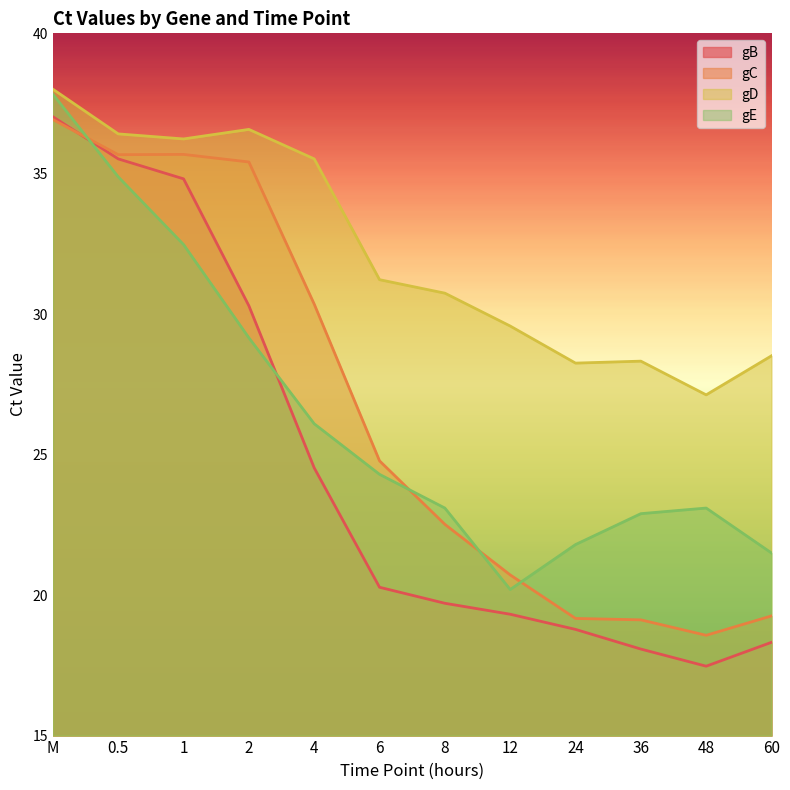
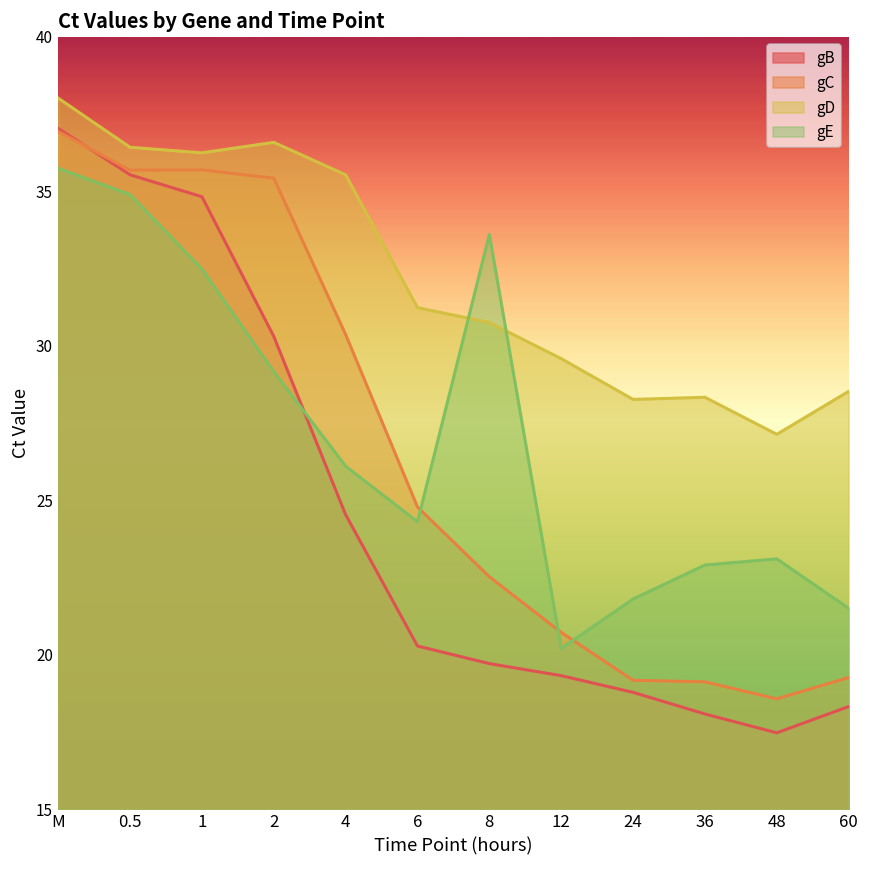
  {
    "gE": {
-     "M": 37.8,
+     "M": 35.7,
      "0.5": 34.9,
      "1": 32.5,
      "2": 29.2,
      "4": 26.1,
      "6": 24.3,
-     "8": 23.1,
+     "8": 33.6,
      "12": 20.2,
      "24": 21.8,
      "36": 22.9,
      "48": 23.1,
      "60": 21.5
    }
  }
